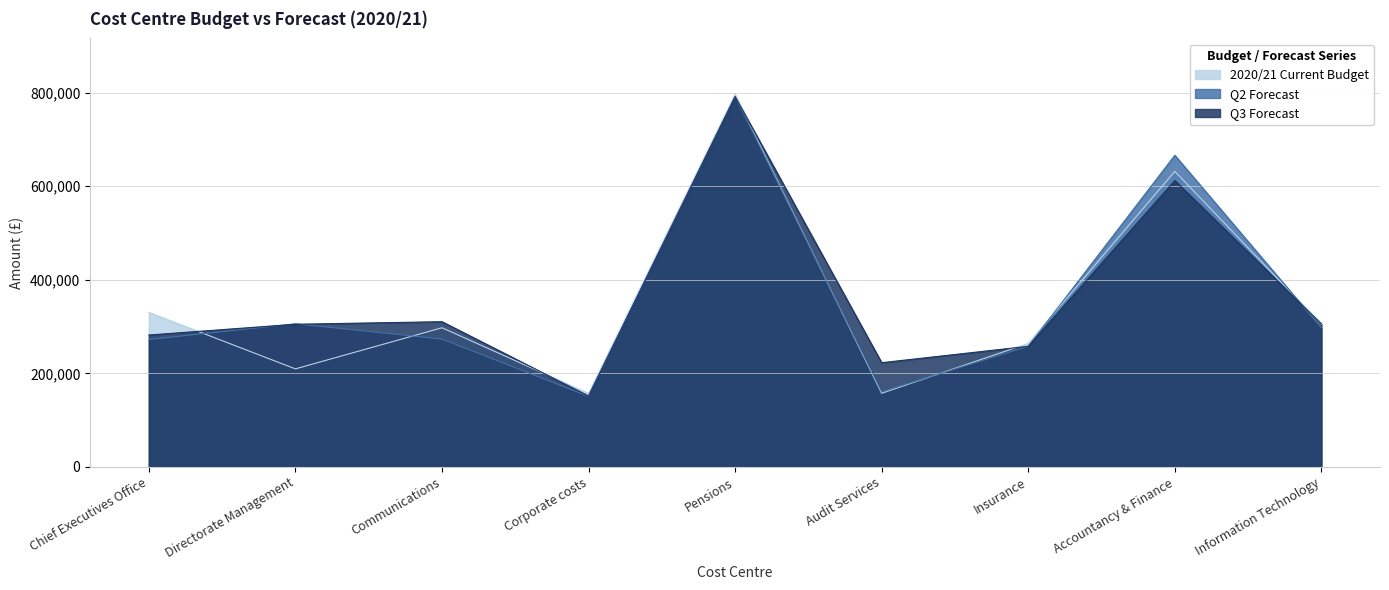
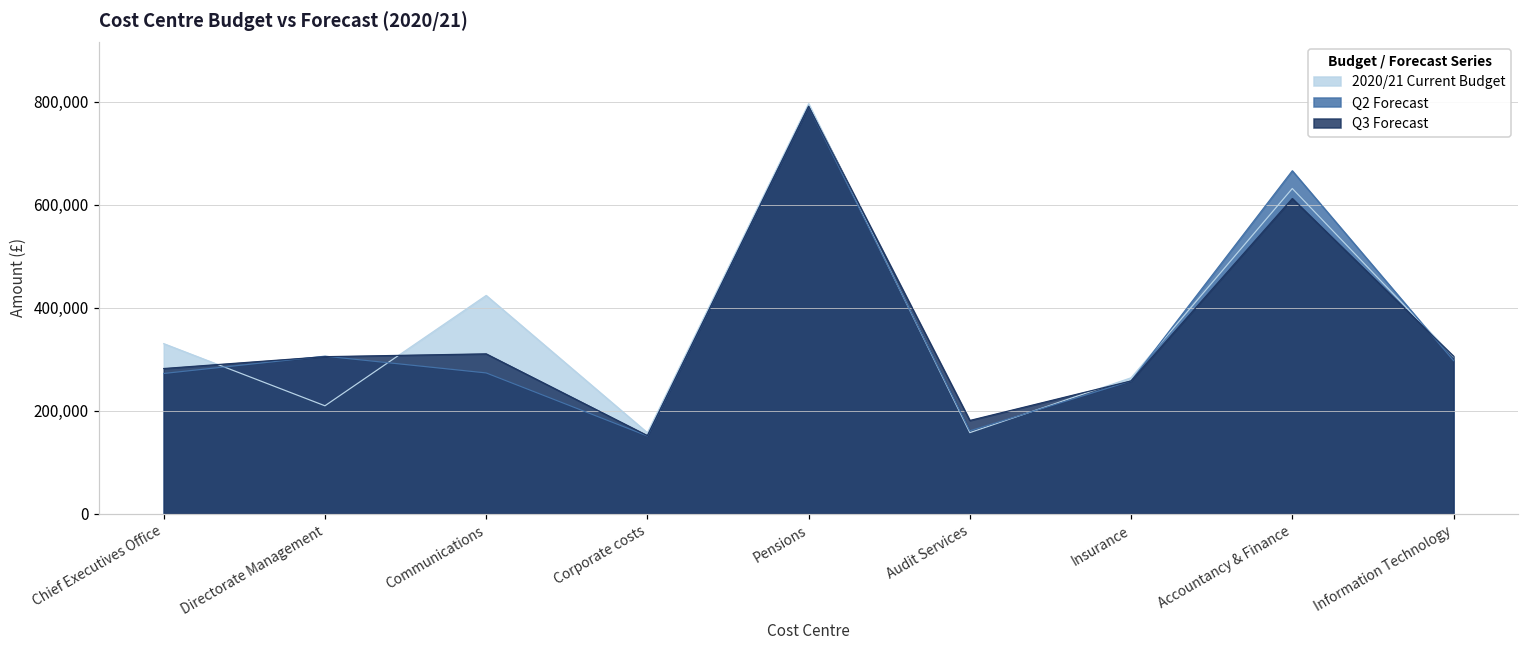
  {
    "2020/21 Current Budget": {
      "Chief Executives Office": "330,000",
      "Directorate Management": "210,000",
-     "Communications": "300,000",
+     "Communications": "420,000",
      "Corporate costs": "160,000",
      "Insurance": "260,000",
      "Accountancy & Finance": "630,000"
    },
    "Q2 Forecast": {
      "Chief Executives Office": "270,000",
      "Communications": "270,000",
      "Accountancy & Finance": "670,000",
      "Information Technology": "300,000"
    },
    "Q3 Forecast": {
      "Chief Executives Office": "280,000",
      "Communications": "310,000",
-     "Audit Services": "220,000",
+     "Audit Services": "180,000",
      "Accountancy & Finance": "610,000"
    }
  }
